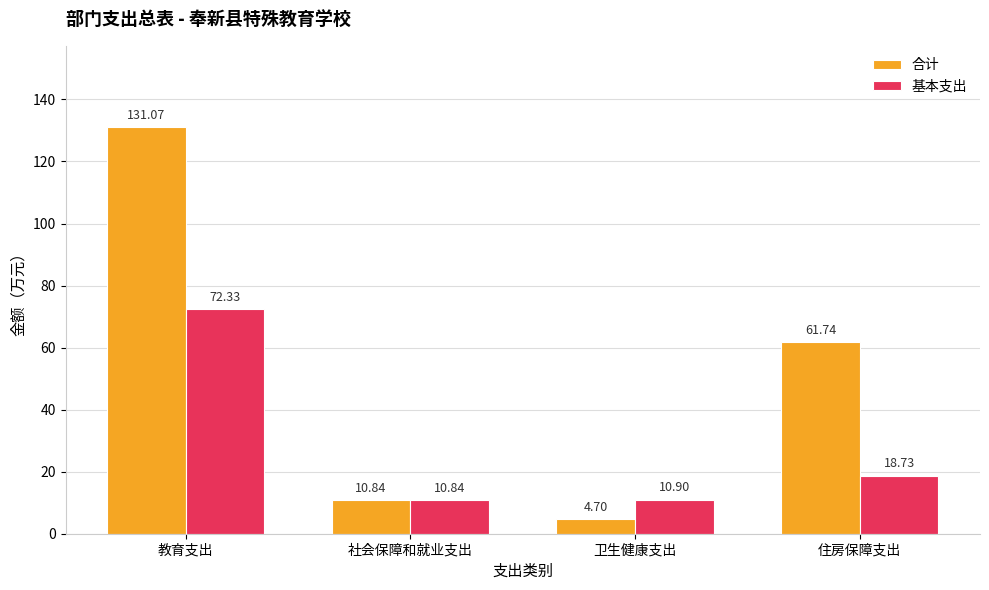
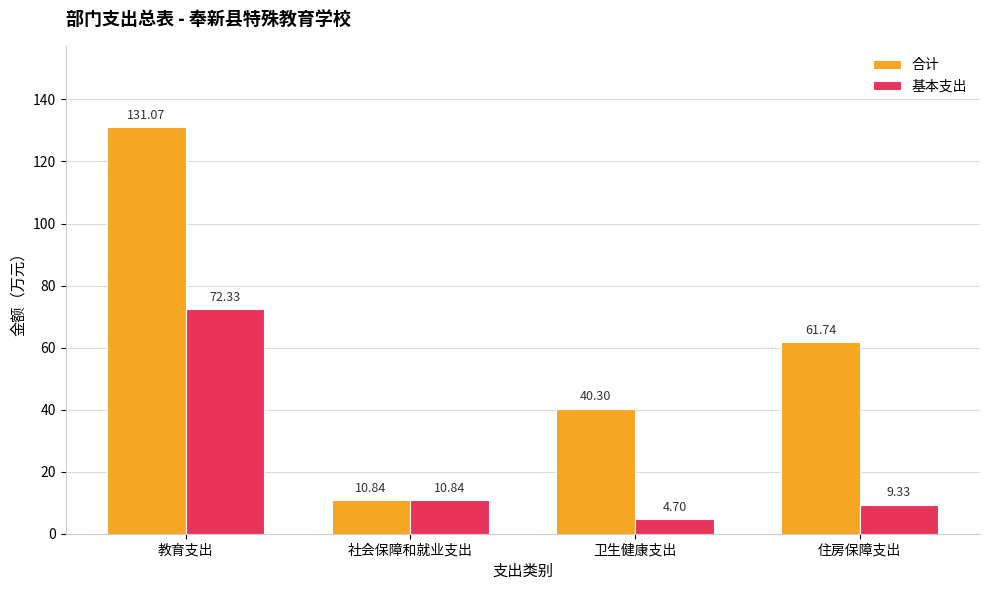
  {
    "合计": {
      "教育支出": 131.07,
      "社会保障和就业支出": 10.84,
-     "卫生健康支出": 4.70,
+     "卫生健康支出": 40.30,
      "住房保障支出": 61.74
    },
    "基本支出": {
      "教育支出": 72.33,
      "社会保障和就业支出": 10.84,
-     "卫生健康支出": 10.90,
-     "住房保障支出": 18.73
+     "卫生健康支出": 4.70,
+     "住房保障支出": 9.33
    }
  }
